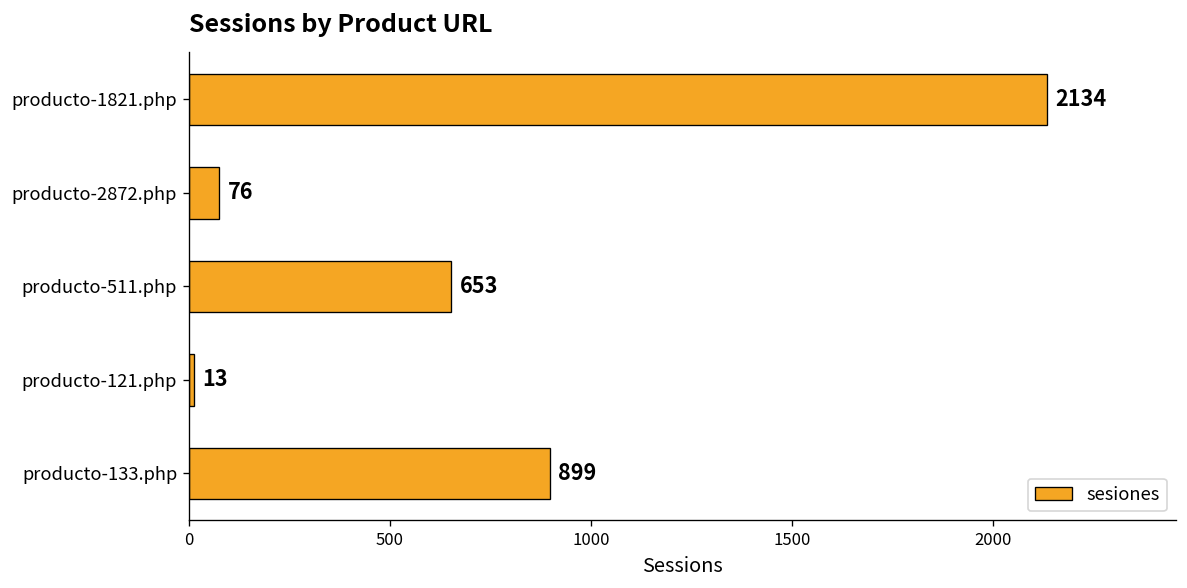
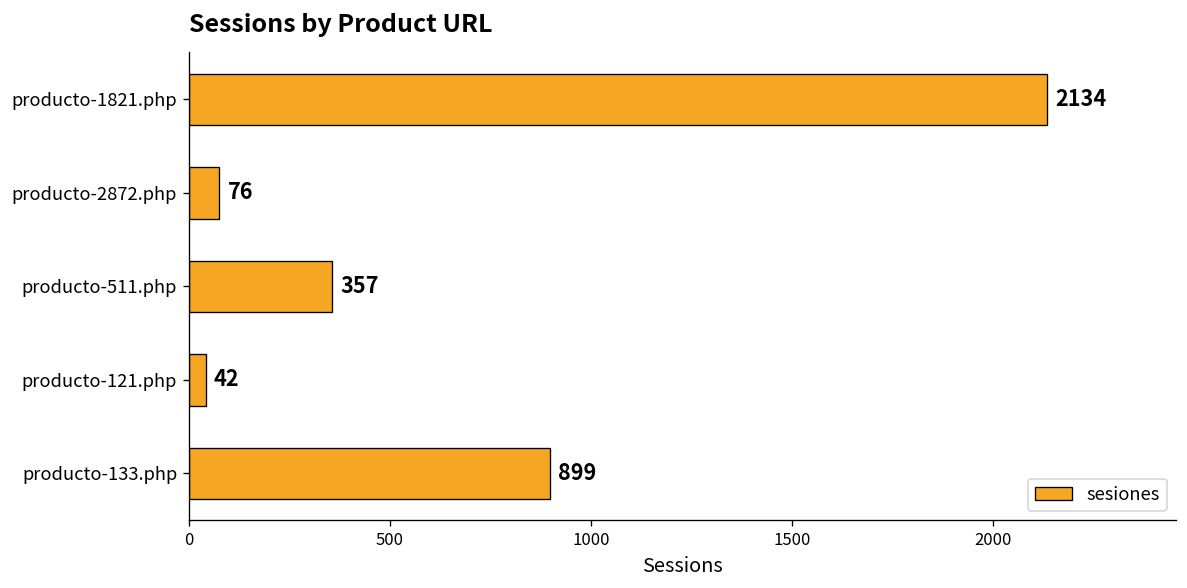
  {
    "producto-1821.php": 2134,
    "producto-2872.php": 76,
-   "producto-511.php": 653,
-   "producto-121.php": 13,
+   "producto-511.php": 357,
+   "producto-121.php": 42,
    "producto-133.php": 899
  }
